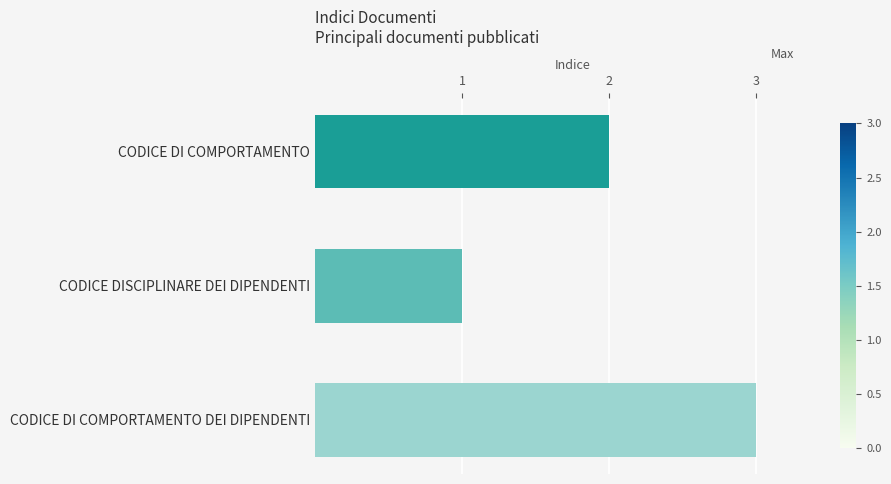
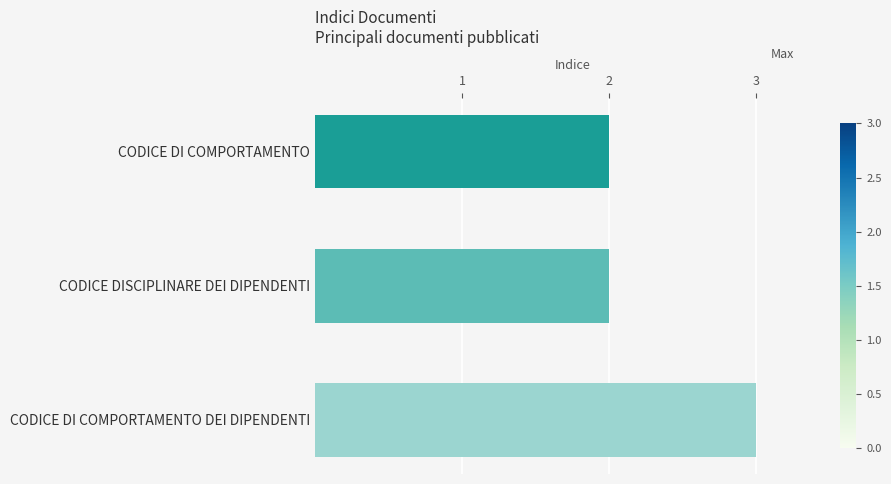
  {
    "CODICE DI COMPORTAMENTO": 2,
-   "CODICE DISCIPLINARE DEI DIPENDENTI": 1,
+   "CODICE DISCIPLINARE DEI DIPENDENTI": 2,
    "CODICE DI COMPORTAMENTO DEI DIPENDENTI": 3
  }
